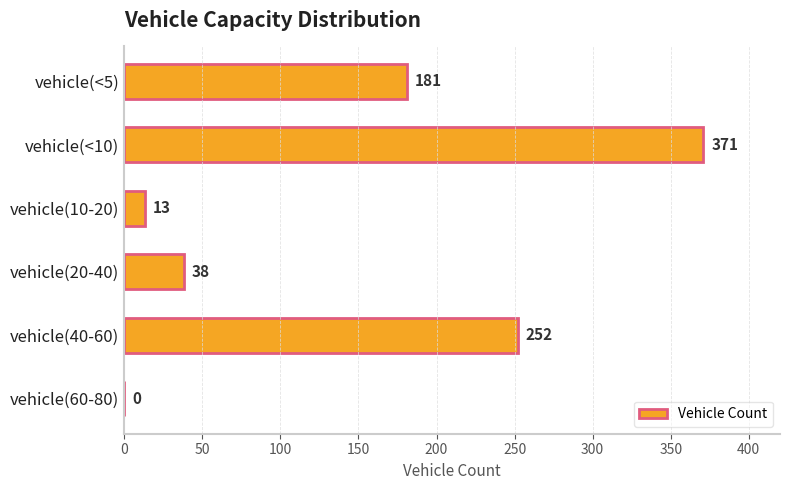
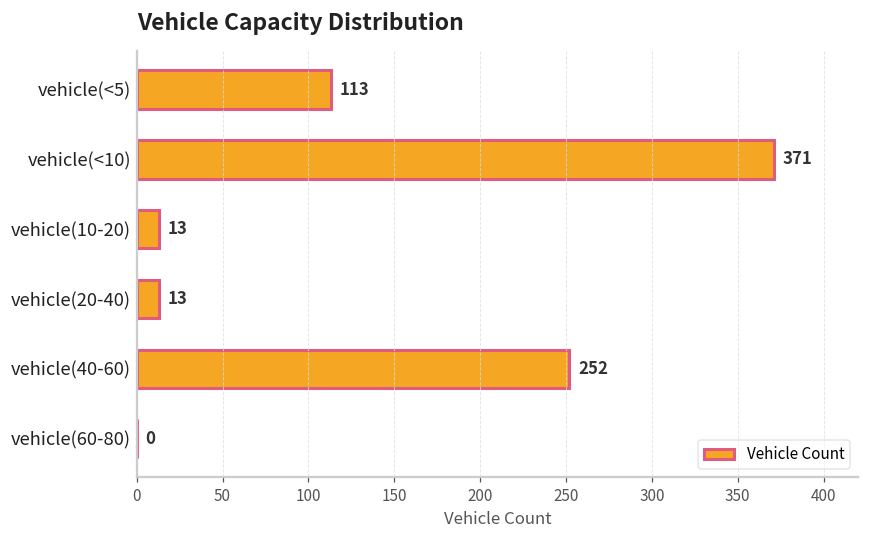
  {
-   "vehicle(<5)": 181,
+   "vehicle(<5)": 113,
    "vehicle(<10)": 371,
    "vehicle(10-20)": 13,
-   "vehicle(20-40)": 38,
+   "vehicle(20-40)": 13,
    "vehicle(40-60)": 252,
    "vehicle(60-80)": 0
  }
